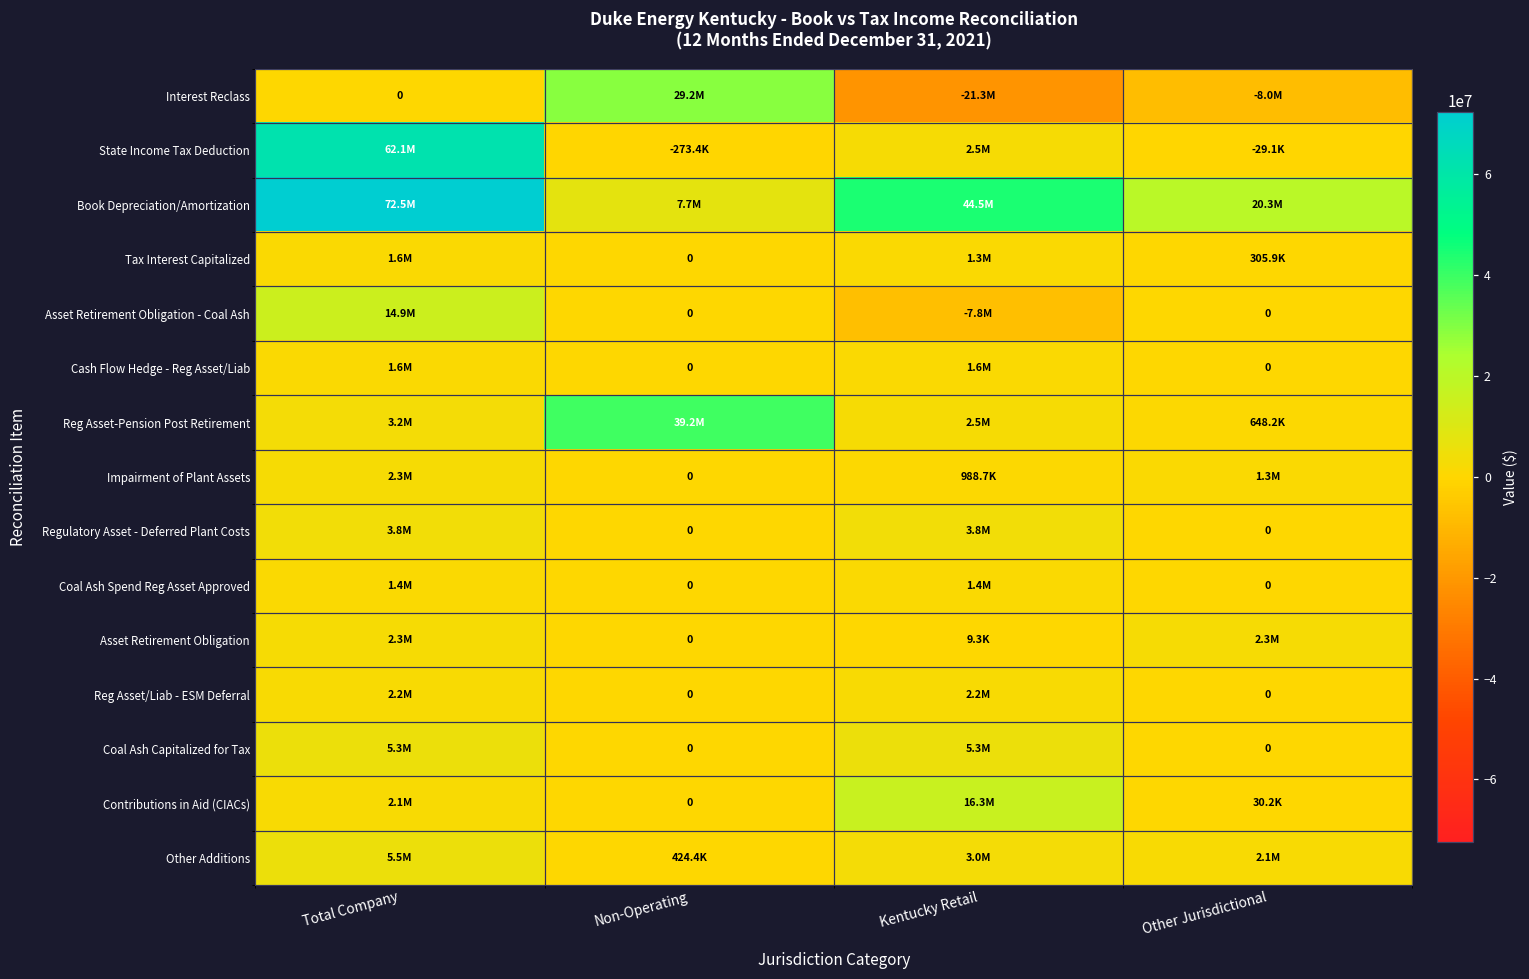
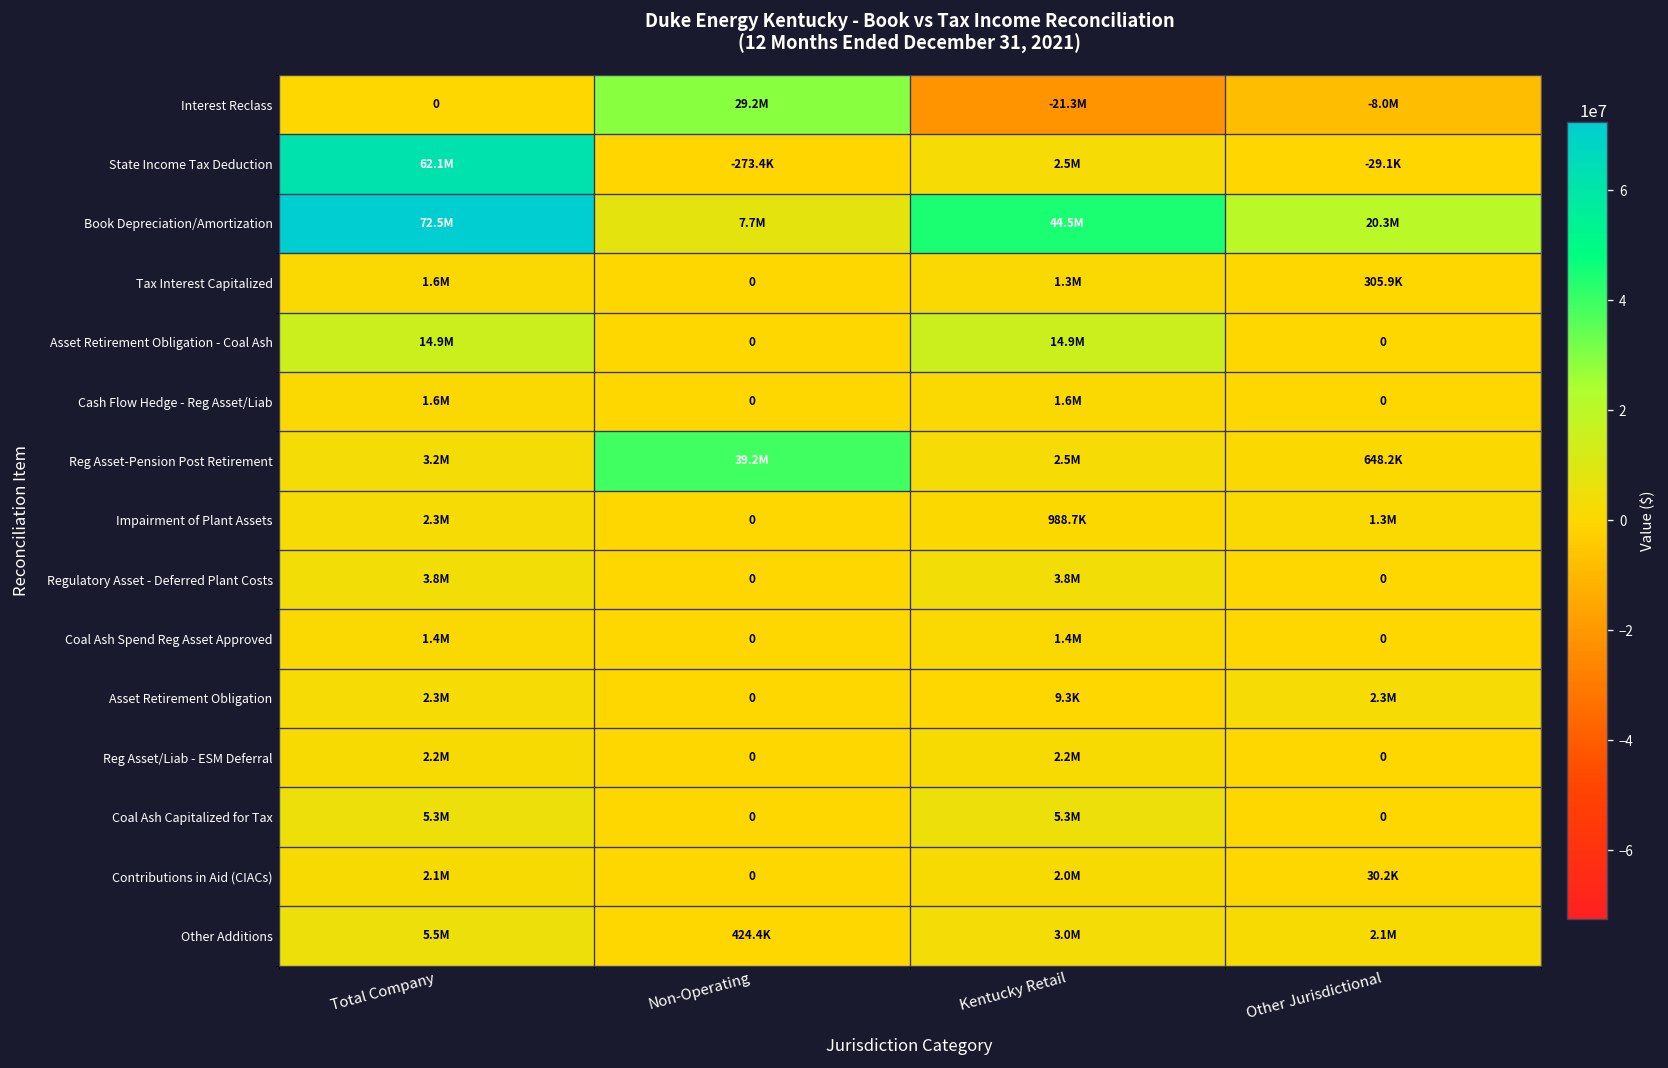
  {
    "Interest Reclass": {
      "Total Company": "0",
      "Non-Operating": "29.2M",
      "Kentucky Retail": "-21.3M",
      "Other Jurisdictional": "-8.0M"
    },
    "State Income Tax Deduction": {
      "Total Company": "62.1M",
      "Non-Operating": "-273.4K",
      "Kentucky Retail": "2.5M",
      "Other Jurisdictional": "-29.1K"
    },
    "Book Depreciation/Amortization": {
      "Total Company": "72.5M",
      "Non-Operating": "7.7M",
      "Kentucky Retail": "44.5M",
      "Other Jurisdictional": "20.3M"
    },
    "Tax Interest Capitalized": {
      "Total Company": "1.6M",
      "Non-Operating": "0",
      "Kentucky Retail": "1.3M",
      "Other Jurisdictional": "305.9K"
    },
    "Asset Retirement Obligation - Coal Ash": {
      "Total Company": "14.9M",
      "Non-Operating": "0",
-     "Kentucky Retail": "-7.8M",
+     "Kentucky Retail": "14.9M",
      "Other Jurisdictional": "0"
    },
    "Cash Flow Hedge - Reg Asset/Liab": {
      "Total Company": "1.6M",
      "Non-Operating": "0",
      "Kentucky Retail": "1.6M",
      "Other Jurisdictional": "0"
    },
    "Reg Asset-Pension Post Retirement": {
      "Total Company": "3.2M",
      "Non-Operating": "39.2M",
      "Kentucky Retail": "2.5M",
      "Other Jurisdictional": "648.2K"
    },
    "Impairment of Plant Assets": {
      "Total Company": "2.3M",
      "Non-Operating": "0",
      "Kentucky Retail": "988.7K",
      "Other Jurisdictional": "1.3M"
    },
    "Regulatory Asset - Deferred Plant Costs": {
      "Total Company": "3.8M",
      "Non-Operating": "0",
      "Kentucky Retail": "3.8M",
      "Other Jurisdictional": "0"
    },
    "Coal Ash Spend Reg Asset Approved": {
      "Total Company": "1.4M",
      "Non-Operating": "0",
      "Kentucky Retail": "1.4M",
      "Other Jurisdictional": "0"
    },
    "Asset Retirement Obligation": {
      "Total Company": "2.3M",
      "Non-Operating": "0",
      "Kentucky Retail": "9.3K",
      "Other Jurisdictional": "2.3M"
    },
    "Reg Asset/Liab - ESM Deferral": {
      "Total Company": "2.2M",
      "Non-Operating": "0",
      "Kentucky Retail": "2.2M",
      "Other Jurisdictional": "0"
    },
    "Coal Ash Capitalized for Tax": {
      "Total Company": "5.3M",
      "Non-Operating": "0",
      "Kentucky Retail": "5.3M",
      "Other Jurisdictional": "0"
    },
    "Contributions in Aid (CIACs)": {
      "Total Company": "2.1M",
      "Non-Operating": "0",
-     "Kentucky Retail": "16.3M",
+     "Kentucky Retail": "2.0M",
      "Other Jurisdictional": "30.2K"
    },
    "Other Additions": {
      "Total Company": "5.5M",
      "Non-Operating": "424.4K",
      "Kentucky Retail": "3.0M",
      "Other Jurisdictional": "2.1M"
    }
  }
